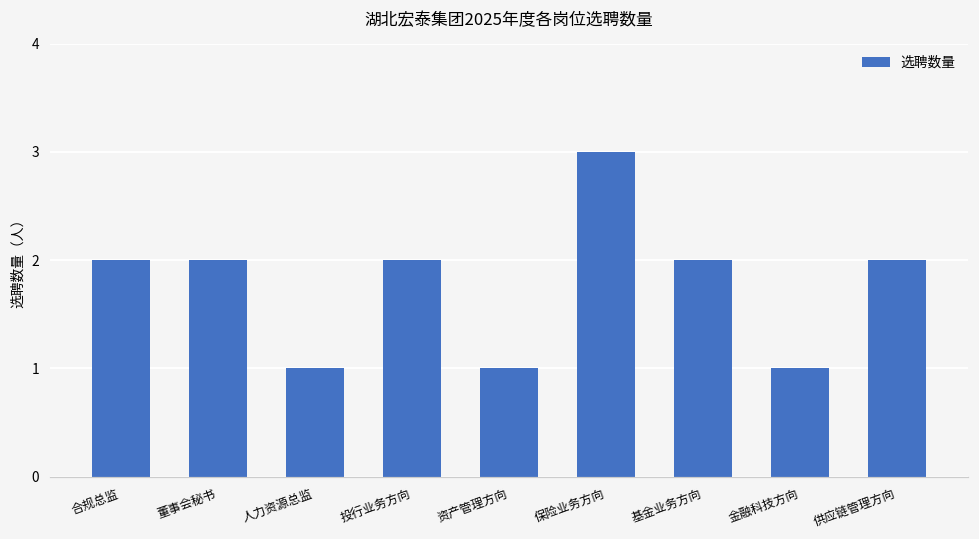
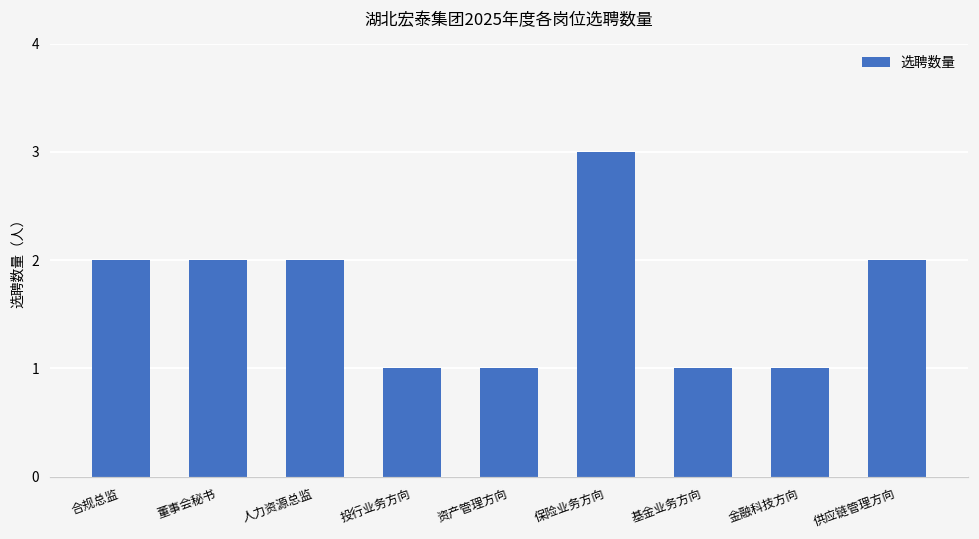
  {
    "合规总监": 2,
    "董事会秘书": 2,
-   "人力资源总监": 1,
-   "投行业务方向": 2,
+   "人力资源总监": 2,
+   "投行业务方向": 1,
    "资产管理方向": 1,
    "保险业务方向": 3,
-   "基金业务方向": 2,
+   "基金业务方向": 1,
    "金融科技方向": 1,
    "供应链管理方向": 2
  }
